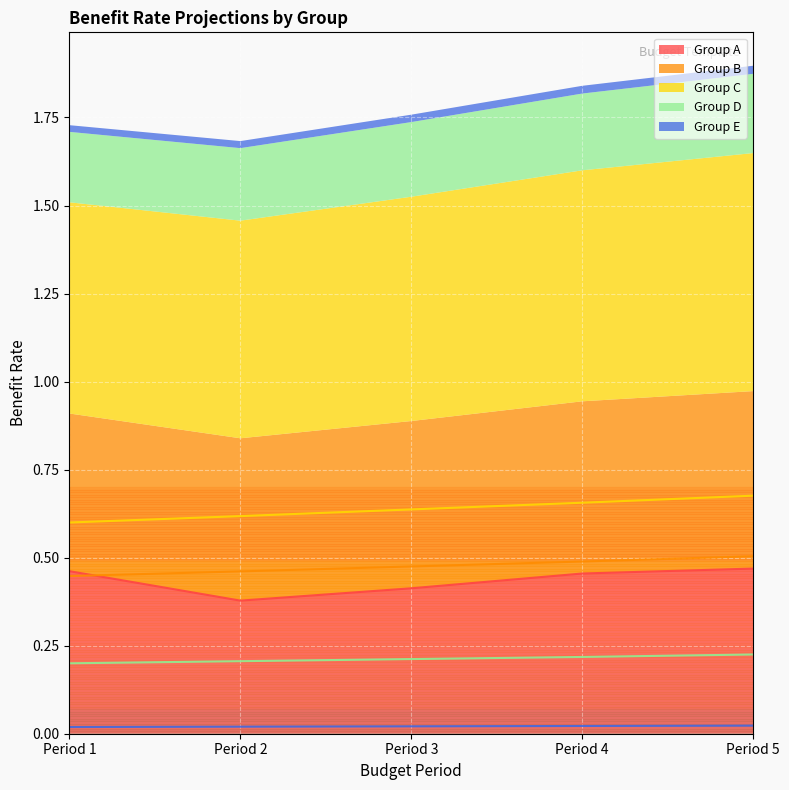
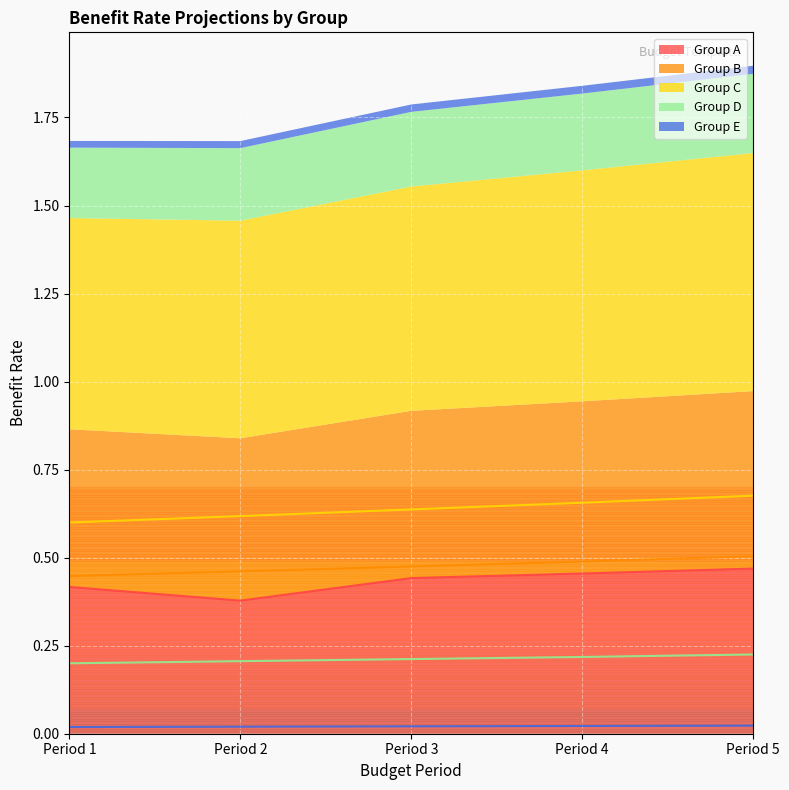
  {
    "Group A": {
-     "Period 1": 0.46,
+     "Period 1": 0.42,
      "Period 2": 0.38,
-     "Period 3": 0.41,
+     "Period 3": 0.44,
      "Period 4": 0.46,
      "Period 5": 0.47
    }
  }
